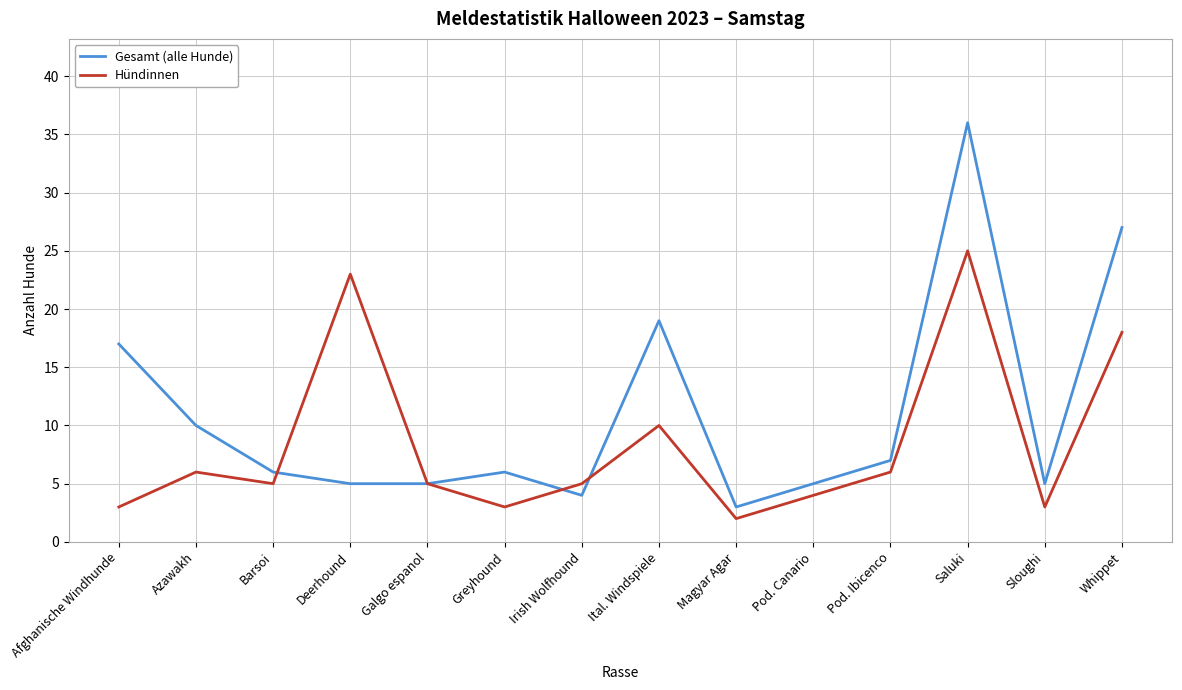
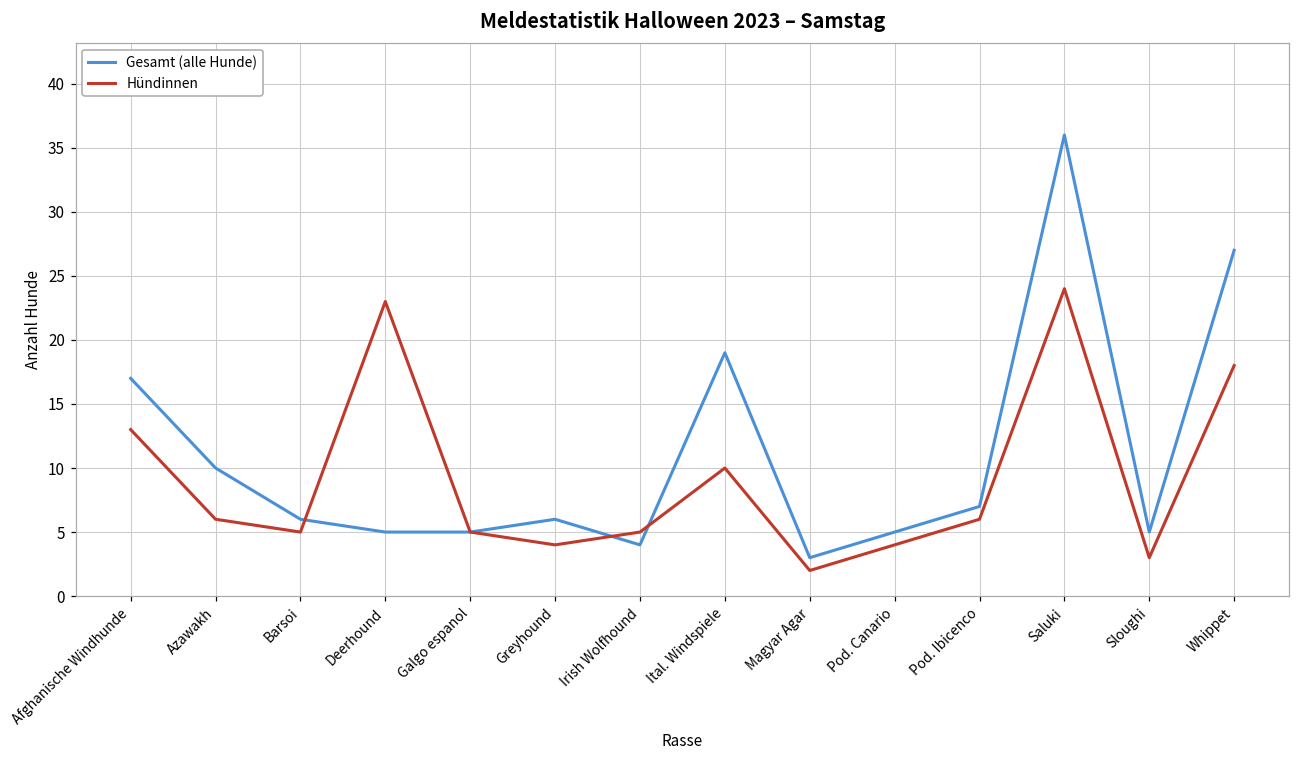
  {
    "Gesamt (alle Hunde)": {
      "Afghanische Windhunde": 17,
      "Azawakh": 10,
      "Barsoi": 6,
      "Deerhound": 5,
      "Greyhound": 6,
      "Irish Wolfhound": 4,
      "Ital. Windspiele": 19,
      "Magyar Agar": 3,
      "Pod. Canario": 5,
      "Pod. Ibicenco": 7,
      "Saluki": 36,
      "Sloughi": 5,
      "Whippet": 27
    },
    "Hündinnen": {
-     "Afghanische Windhunde": 3,
+     "Afghanische Windhunde": 13,
      "Azawakh": 6,
      "Barsoi": 5,
      "Deerhound": 23,
-     "Greyhound": 3,
+     "Greyhound": 4,
      "Irish Wolfhound": 5,
      "Ital. Windspiele": 10,
      "Magyar Agar": 2,
      "Pod. Canario": 4,
      "Pod. Ibicenco": 6,
-     "Saluki": 25,
+     "Saluki": 24,
      "Sloughi": 3,
      "Whippet": 18
    }
  }
